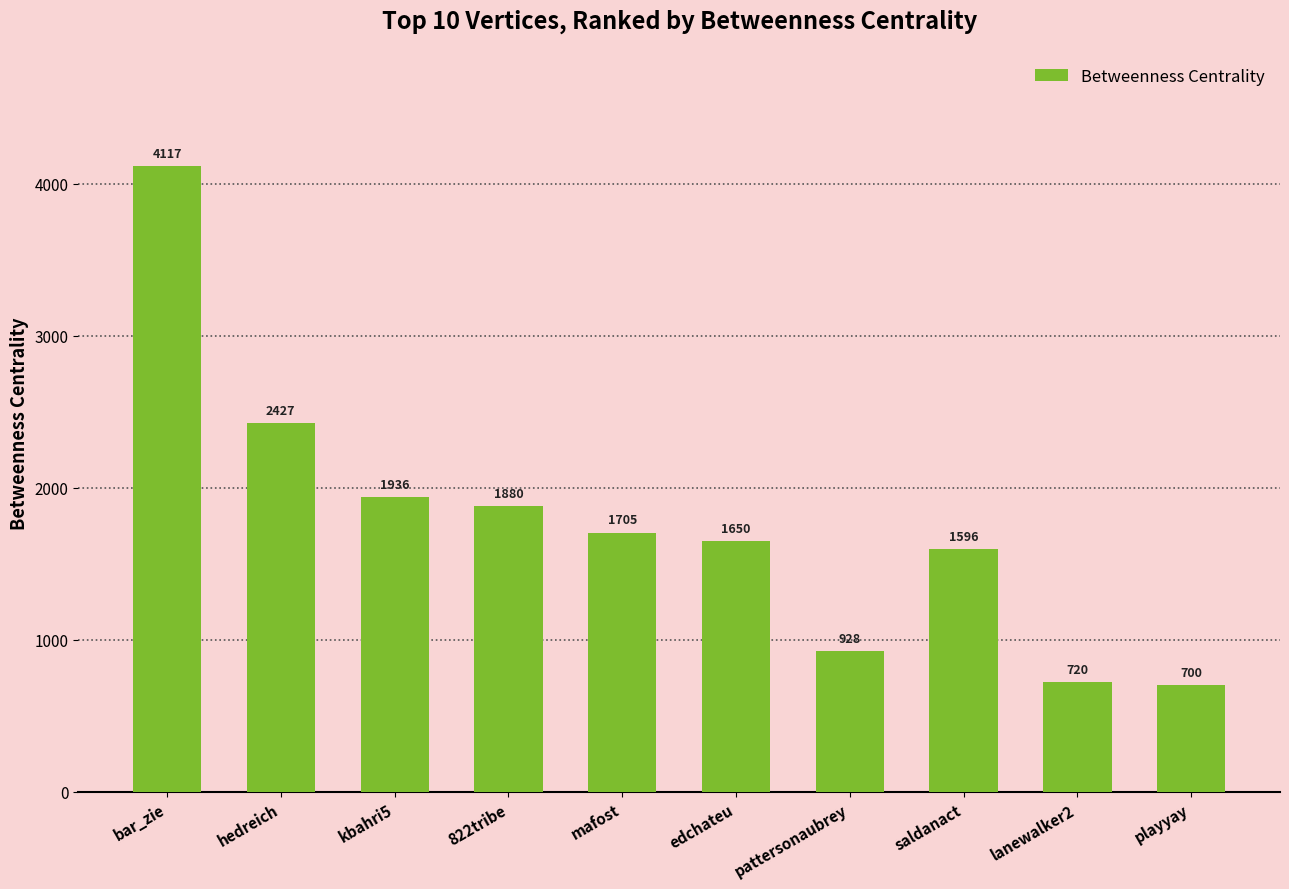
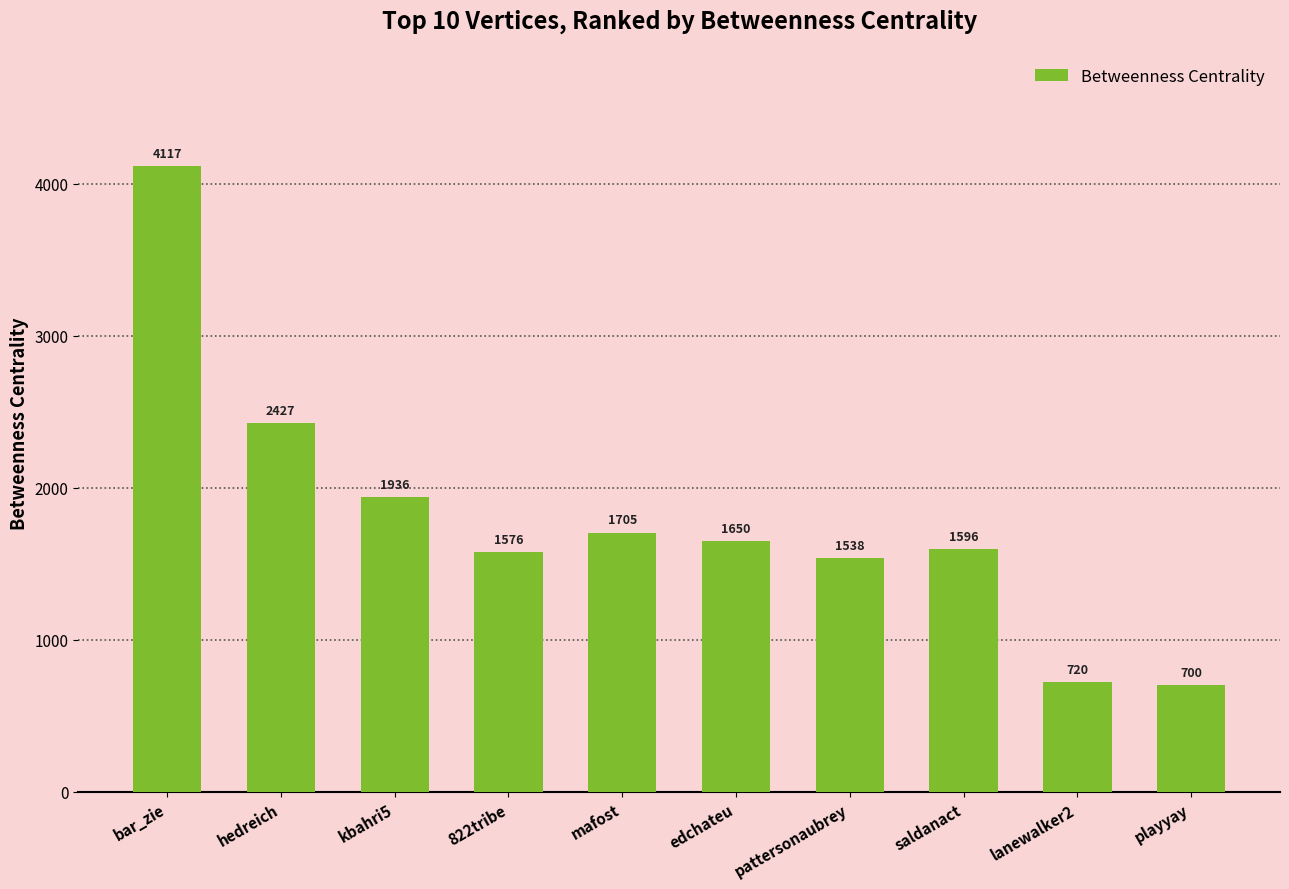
  {
    "bar_zie": 4117,
    "hedreich": 2427,
    "kbahri5": 1936,
-   "822tribe": 1880,
+   "822tribe": 1576,
    "mafost": 1705,
    "edchateu": 1650,
-   "pattersonaubrey": 928,
+   "pattersonaubrey": 1538,
    "saldanact": 1596,
    "lanewalker2": 720,
    "playyay": 700
  }
